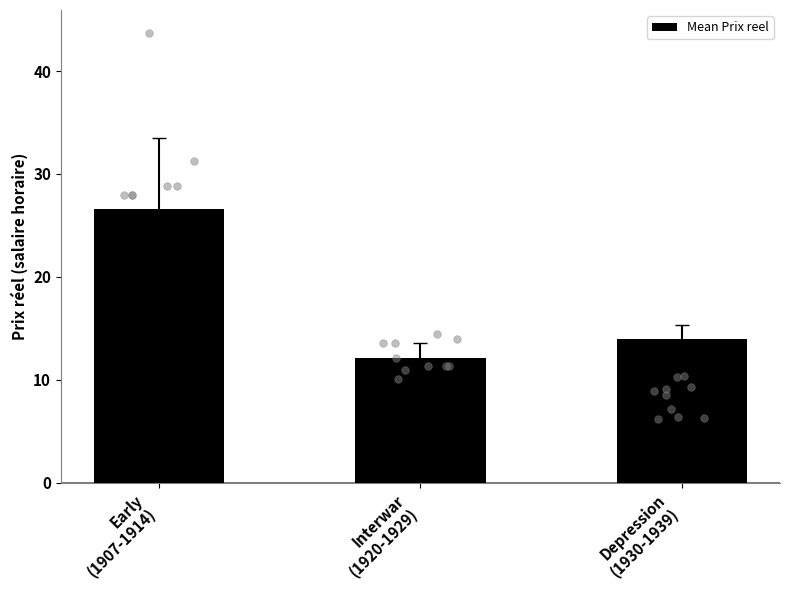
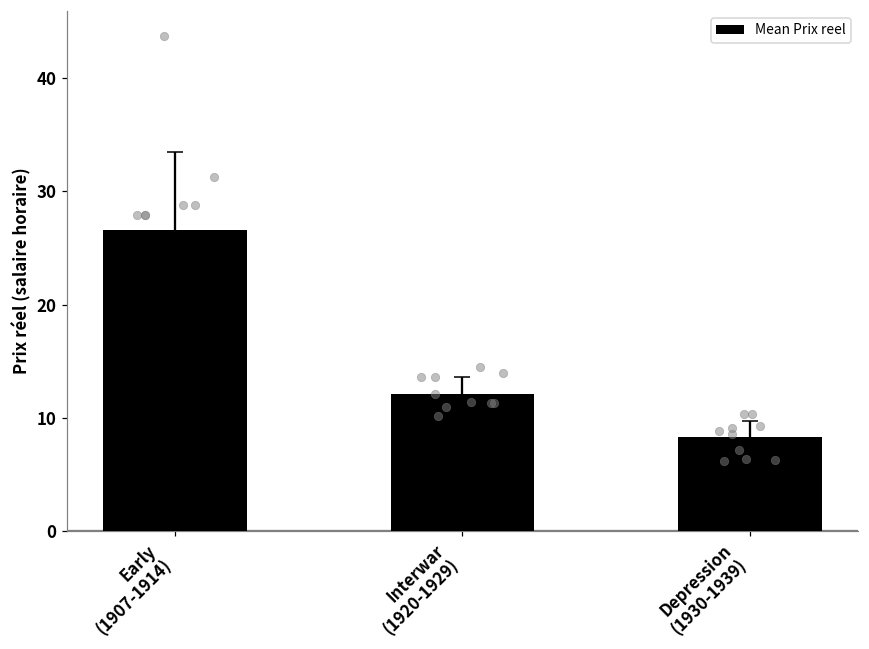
  {
    "Mean Prix reel": {
      "Early (1907-1914)": 26.6,
      "Interwar (1920-1929)": 12.1,
-     "Depression (1930-1939)": 14.0
+     "Depression (1930-1939)": 8.3
    }
  }
